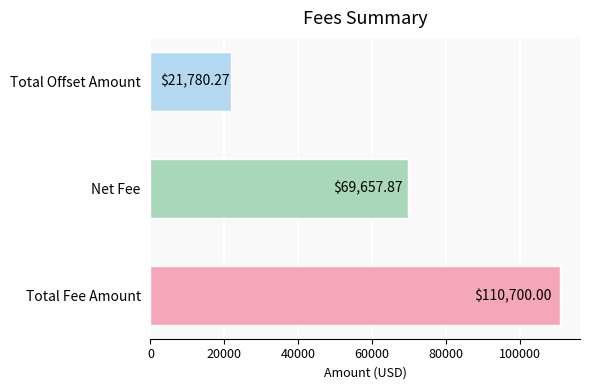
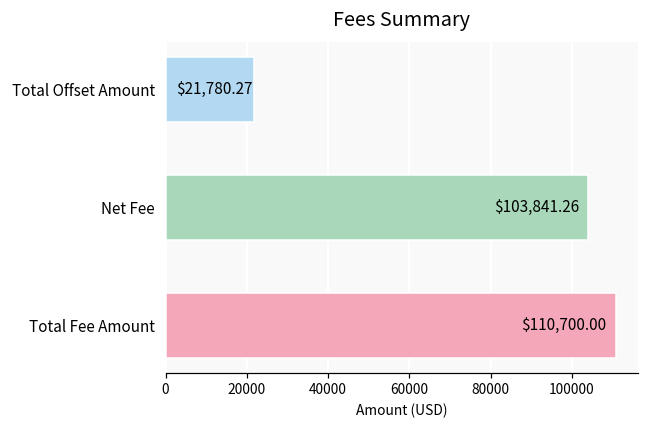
  {
    "Total Offset Amount": "$21,780.27",
-   "Net Fee": "$69,657.87",
+   "Net Fee": "$103,841.26",
    "Total Fee Amount": "$110,700.00"
  }
